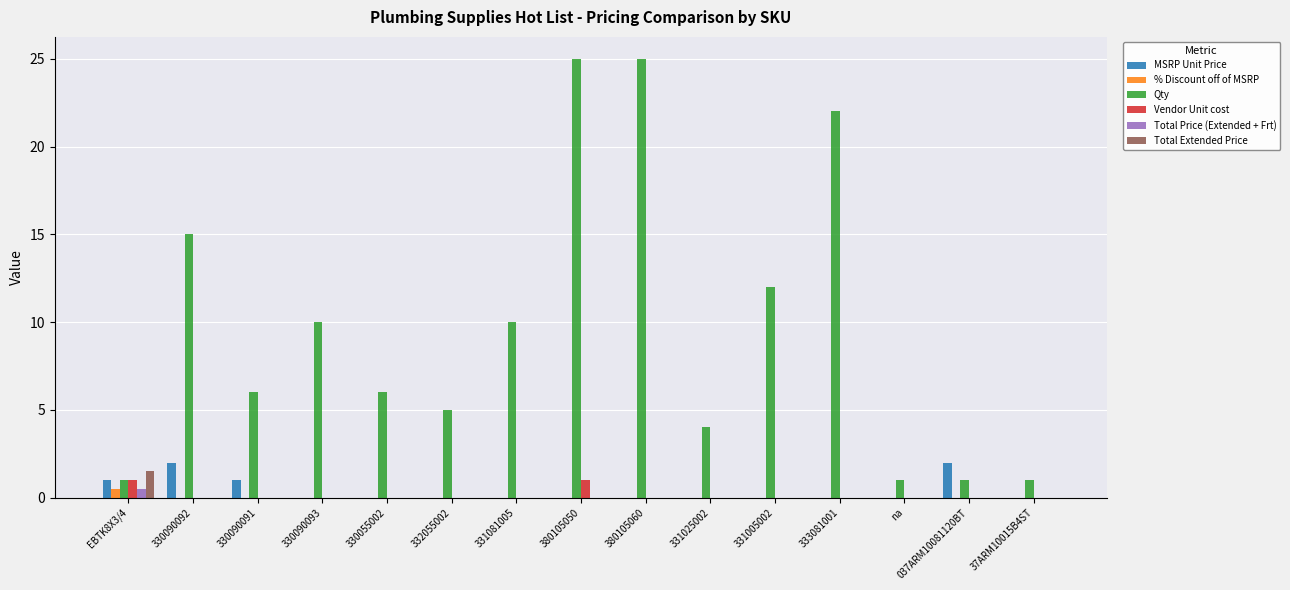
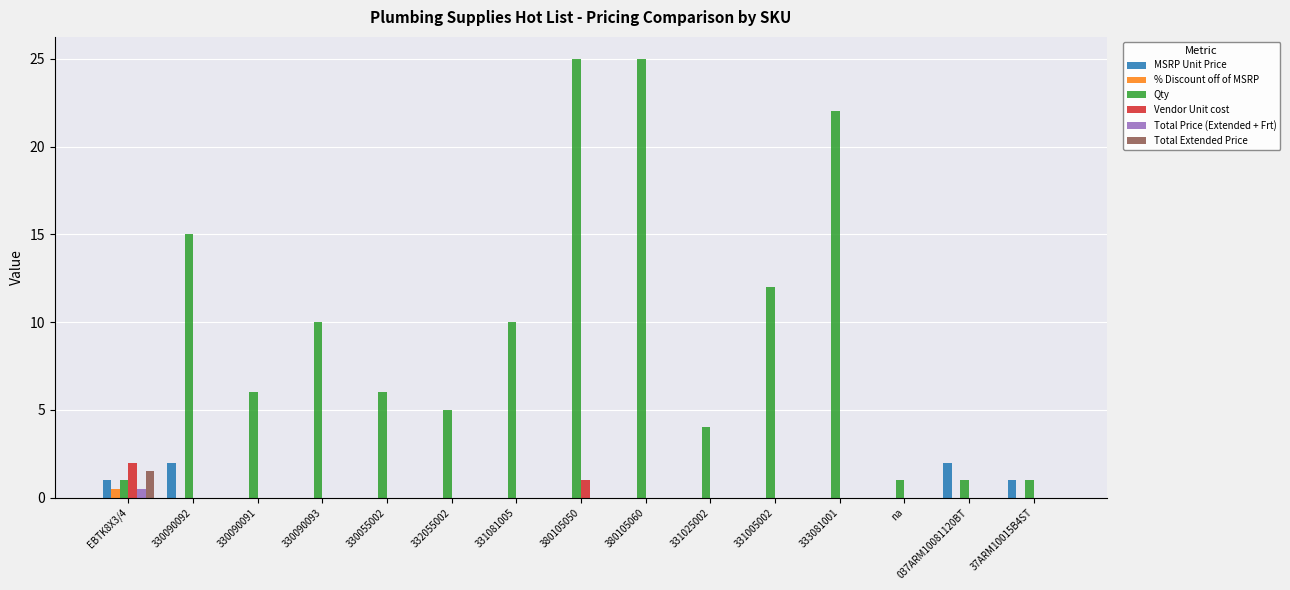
  {
    "MSRP Unit Price": {
      "EBTK8X3/4": 1,
      "330090092": 2,
-     "330090091": 1,
+     "330090091": 0,
      "330090093": 0,
      "330055002": 0,
      "332055002": 0,
      "331081005": 0,
      "380105050": 0,
      "380105060": 0,
      "331025002": 0,
      "331005002": 0,
      "333081001": 0,
      "na": 0,
      "037ARM10081120BT": 2,
-     "37ARM10015B4ST": 0
+     "37ARM10015B4ST": 1
    },
    "% Discount off of MSRP": {
      "EBTK8X3/4": 0.5,
      "330090092": 0,
      "330090091": 0,
      "330090093": 0,
      "330055002": 0,
      "332055002": 0,
      "331081005": 0,
      "380105050": 0,
      "380105060": 0,
      "331025002": 0,
      "331005002": 0,
      "333081001": 0,
      "na": 0,
      "037ARM10081120BT": 0,
      "37ARM10015B4ST": 0
    },
    "Qty": {
      "EBTK8X3/4": 1,
      "330090092": 15,
      "330090091": 6,
      "330090093": 10,
      "330055002": 6,
      "332055002": 5,
      "331081005": 10,
      "380105050": 25,
      "380105060": 25,
      "331025002": 4,
      "331005002": 12,
      "333081001": 22,
      "na": 1,
      "037ARM10081120BT": 1,
      "37ARM10015B4ST": 1
    },
    "Vendor Unit cost": {
-     "EBTK8X3/4": 1,
+     "EBTK8X3/4": 2,
      "330090092": 0,
      "330090091": 0,
      "330090093": 0,
      "330055002": 0,
      "332055002": 0,
      "331081005": 0,
      "380105050": 1,
      "380105060": 0,
      "331025002": 0,
      "331005002": 0,
      "333081001": 0,
      "na": 0,
      "037ARM10081120BT": 0,
      "37ARM10015B4ST": 0
    },
    "Total Price (Extended + Frt)": {
      "EBTK8X3/4": 0.5,
      "330090092": 0,
      "330090091": 0,
      "330090093": 0,
      "330055002": 0,
      "332055002": 0,
      "331081005": 0,
      "380105050": 0,
      "380105060": 0,
      "331025002": 0,
      "331005002": 0,
      "333081001": 0,
      "na": 0,
      "037ARM10081120BT": 0,
      "37ARM10015B4ST": 0
    },
    "Total Extended Price": {
      "EBTK8X3/4": 1.5,
      "330090092": 0,
      "330090091": 0,
      "330090093": 0,
      "330055002": 0,
      "332055002": 0,
      "331081005": 0,
      "380105050": 0,
      "380105060": 0,
      "331025002": 0,
      "331005002": 0,
      "333081001": 0,
      "na": 0,
      "037ARM10081120BT": 0,
      "37ARM10015B4ST": 0
    }
  }
